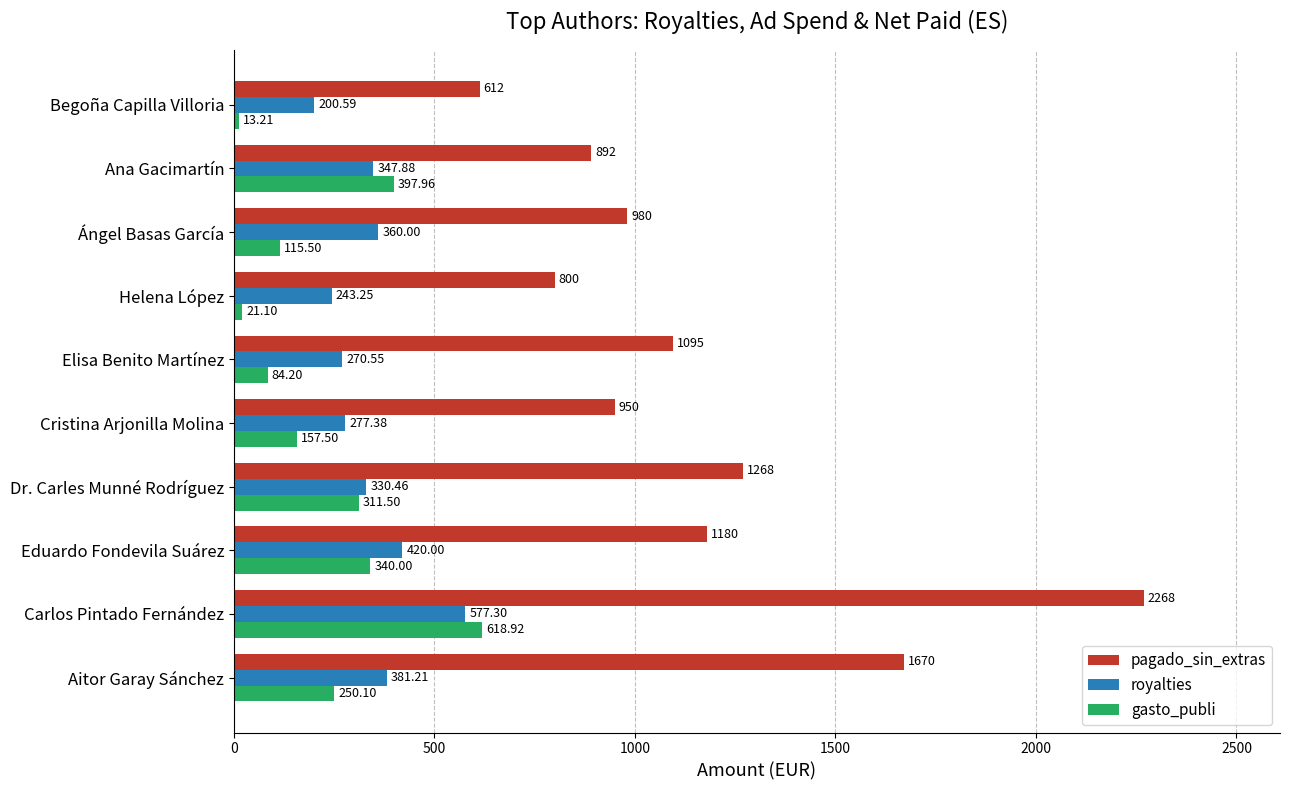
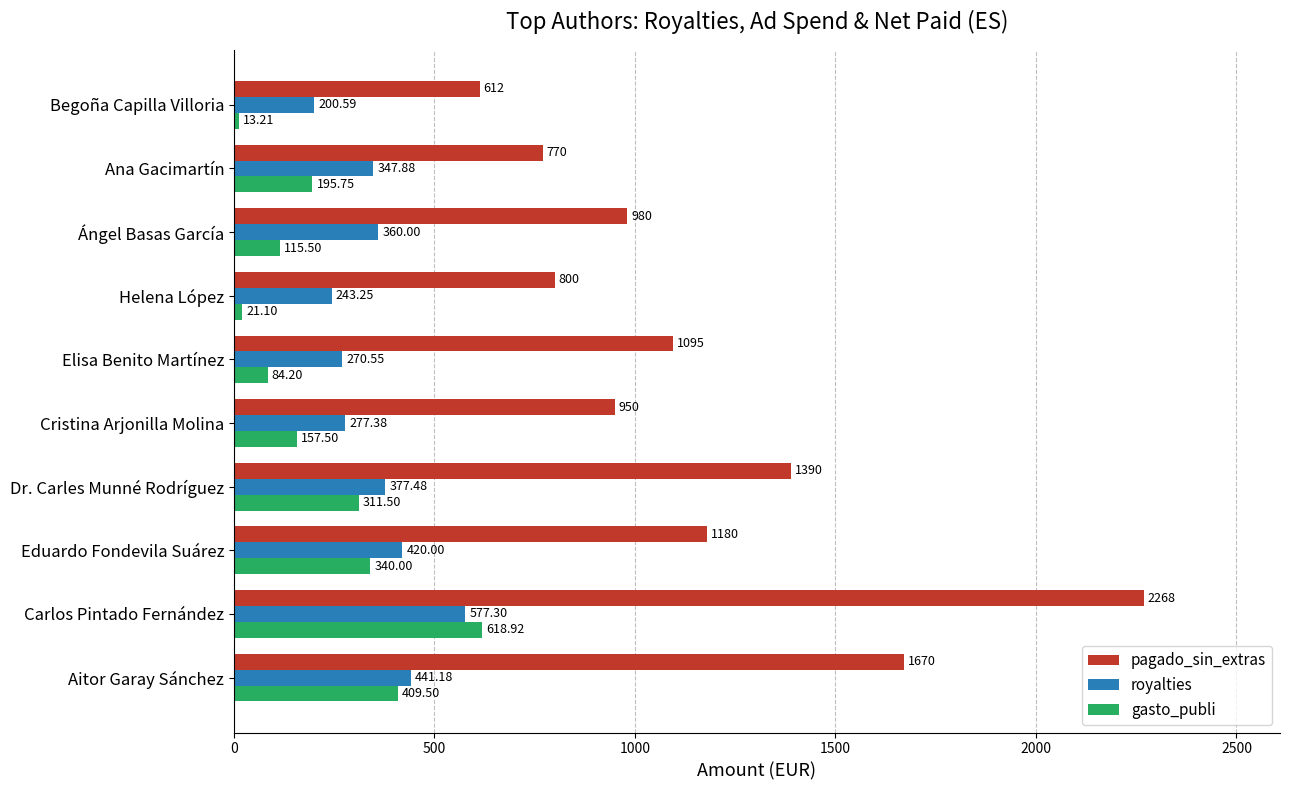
  {
    "pagado_sin_extras": {
      "Begoña Capilla Villoria": 612,
-     "Ana Gacimartín": 892,
+     "Ana Gacimartín": 770,
      "Ángel Basas García": 980,
      "Helena López": 800,
      "Elisa Benito Martínez": 1095,
      "Cristina Arjonilla Molina": 950,
-     "Dr. Carles Munné Rodríguez": 1268,
+     "Dr. Carles Munné Rodríguez": 1390,
      "Eduardo Fondevila Suárez": 1180,
      "Carlos Pintado Fernández": 2268,
      "Aitor Garay Sánchez": 1670
    },
    "royalties": {
      "Begoña Capilla Villoria": 200.59,
      "Ana Gacimartín": 347.88,
      "Ángel Basas García": 360.00,
      "Helena López": 243.25,
      "Elisa Benito Martínez": 270.55,
      "Cristina Arjonilla Molina": 277.38,
-     "Dr. Carles Munné Rodríguez": 330.46,
+     "Dr. Carles Munné Rodríguez": 377.48,
      "Eduardo Fondevila Suárez": 420.00,
      "Carlos Pintado Fernández": 577.30,
-     "Aitor Garay Sánchez": 381.21
+     "Aitor Garay Sánchez": 441.18
    },
    "gasto_publi": {
      "Begoña Capilla Villoria": 13.21,
-     "Ana Gacimartín": 397.96,
+     "Ana Gacimartín": 195.75,
      "Ángel Basas García": 115.50,
      "Helena López": 21.10,
      "Elisa Benito Martínez": 84.20,
      "Cristina Arjonilla Molina": 157.50,
      "Dr. Carles Munné Rodríguez": 311.50,
      "Eduardo Fondevila Suárez": 340.00,
      "Carlos Pintado Fernández": 618.92,
-     "Aitor Garay Sánchez": 250.10
+     "Aitor Garay Sánchez": 409.50
    }
  }
